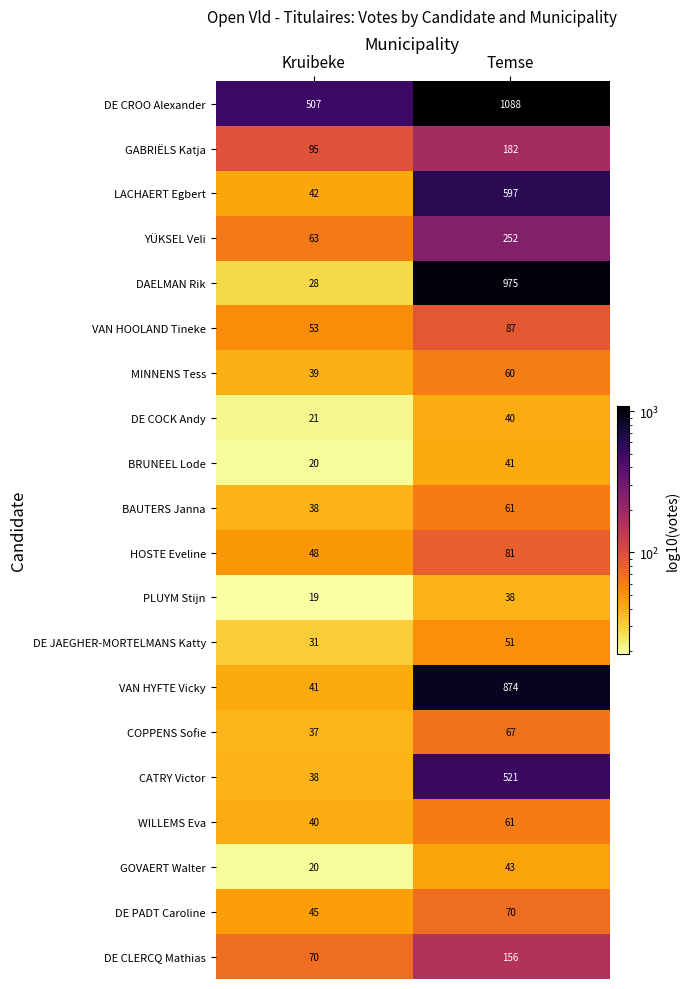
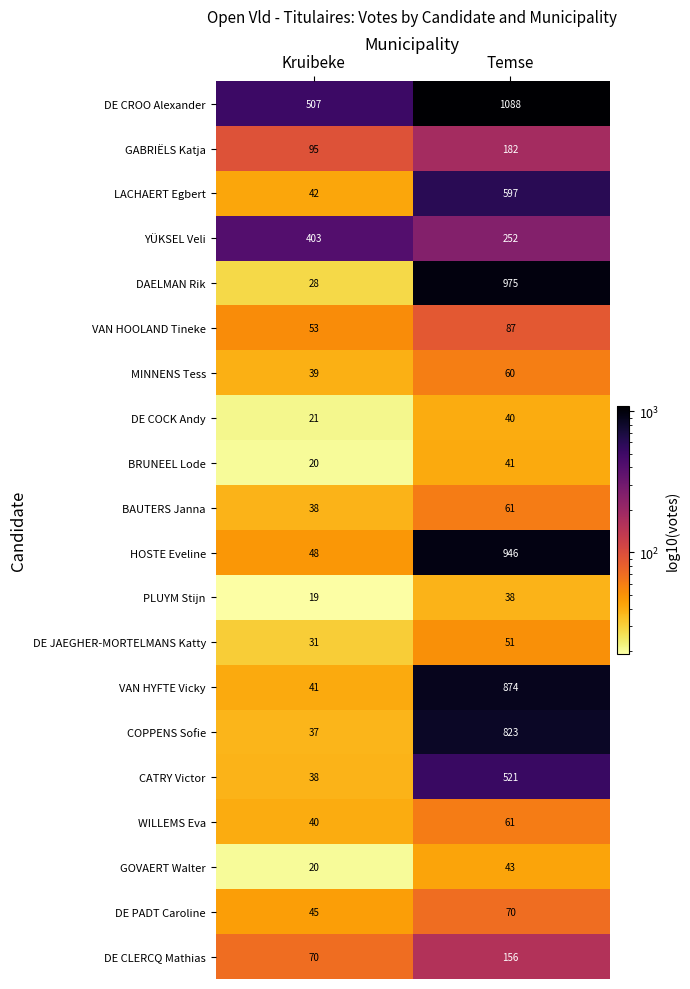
  {
    "DE CROO Alexander": {
      "Kruibeke": 507,
      "Temse": 1088
    },
    "GABRIËLS Katja": {
      "Kruibeke": 95,
      "Temse": 182
    },
    "LACHAERT Egbert": {
      "Kruibeke": 42,
      "Temse": 597
    },
    "YÜKSEL Veli": {
-     "Kruibeke": 63,
+     "Kruibeke": 403,
      "Temse": 252
    },
    "DAELMAN Rik": {
      "Kruibeke": 28,
      "Temse": 975
    },
    "VAN HOOLAND Tineke": {
      "Kruibeke": 53,
      "Temse": 87
    },
    "MINNENS Tess": {
      "Kruibeke": 39,
      "Temse": 60
    },
    "DE COCK Andy": {
      "Kruibeke": 21,
      "Temse": 40
    },
    "BRUNEEL Lode": {
      "Kruibeke": 20,
      "Temse": 41
    },
    "BAUTERS Janna": {
      "Kruibeke": 38,
      "Temse": 61
    },
    "HOSTE Eveline": {
      "Kruibeke": 48,
-     "Temse": 81
+     "Temse": 946
    },
    "PLUYM Stijn": {
      "Kruibeke": 19,
      "Temse": 38
    },
    "DE JAEGHER-MORTELMANS Katty": {
      "Kruibeke": 31,
      "Temse": 51
    },
    "VAN HYFTE Vicky": {
      "Kruibeke": 41,
      "Temse": 874
    },
    "COPPENS Sofie": {
      "Kruibeke": 37,
-     "Temse": 67
+     "Temse": 823
    },
    "CATRY Victor": {
      "Kruibeke": 38,
      "Temse": 521
    },
    "WILLEMS Eva": {
      "Kruibeke": 40,
      "Temse": 61
    },
    "GOVAERT Walter": {
      "Kruibeke": 20,
      "Temse": 43
    },
    "DE PADT Caroline": {
      "Kruibeke": 45,
      "Temse": 70
    },
    "DE CLERCQ Mathias": {
      "Kruibeke": 70,
      "Temse": 156
    }
  }
